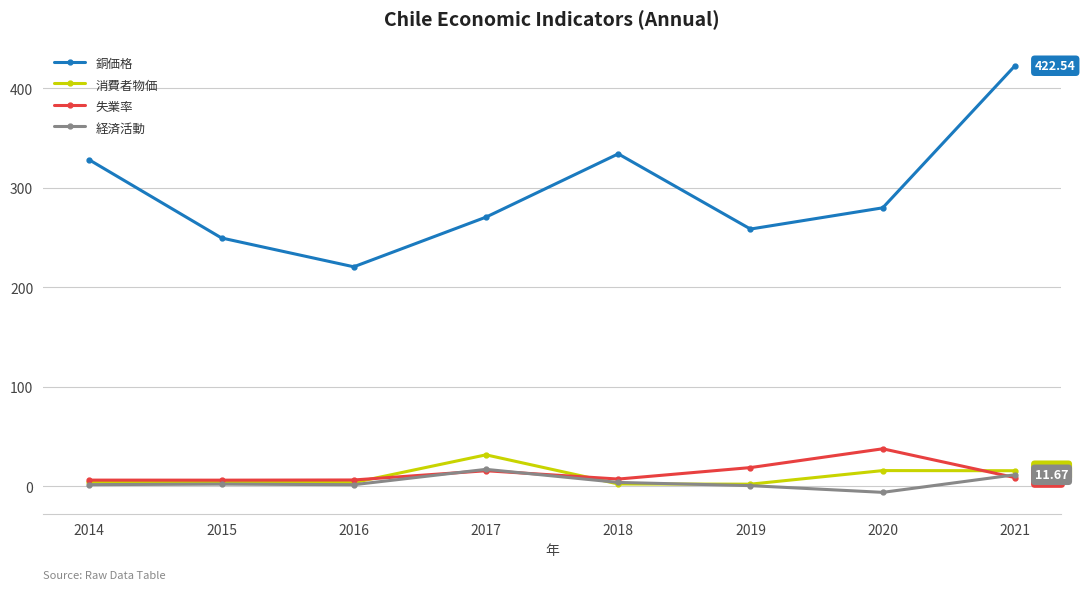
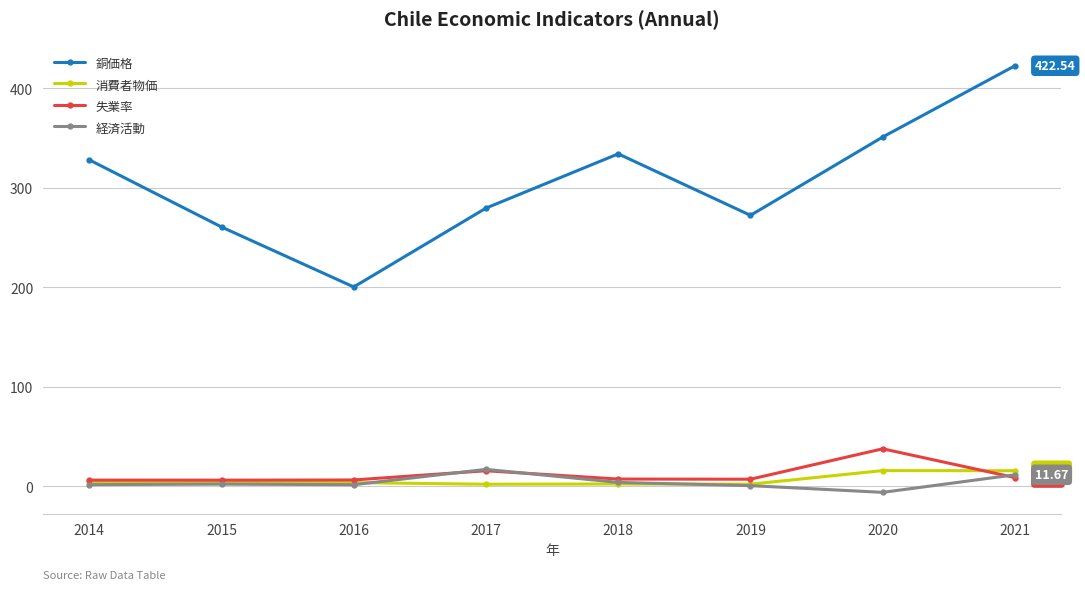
  {
    "銅価格": {
      "2014": 330,
-     "2015": 250,
-     "2016": 220,
-     "2017": 270,
+     "2015": 260,
+     "2016": 200,
+     "2017": 280,
      "2018": 330,
-     "2019": 260,
-     "2020": 280
+     "2019": 270,
+     "2020": 350
    },
    "消費者物価": {
-     "2017": 30,
+     "2017": 0,
      "2020": 20
    },
    "失業率": {
      "2016": 10,
      "2018": 10,
-     "2019": 20,
+     "2019": 10,
      "2020": 40
    },
    "経済活動": {
      "2014": 0,
      "2020": -10
    }
  }
